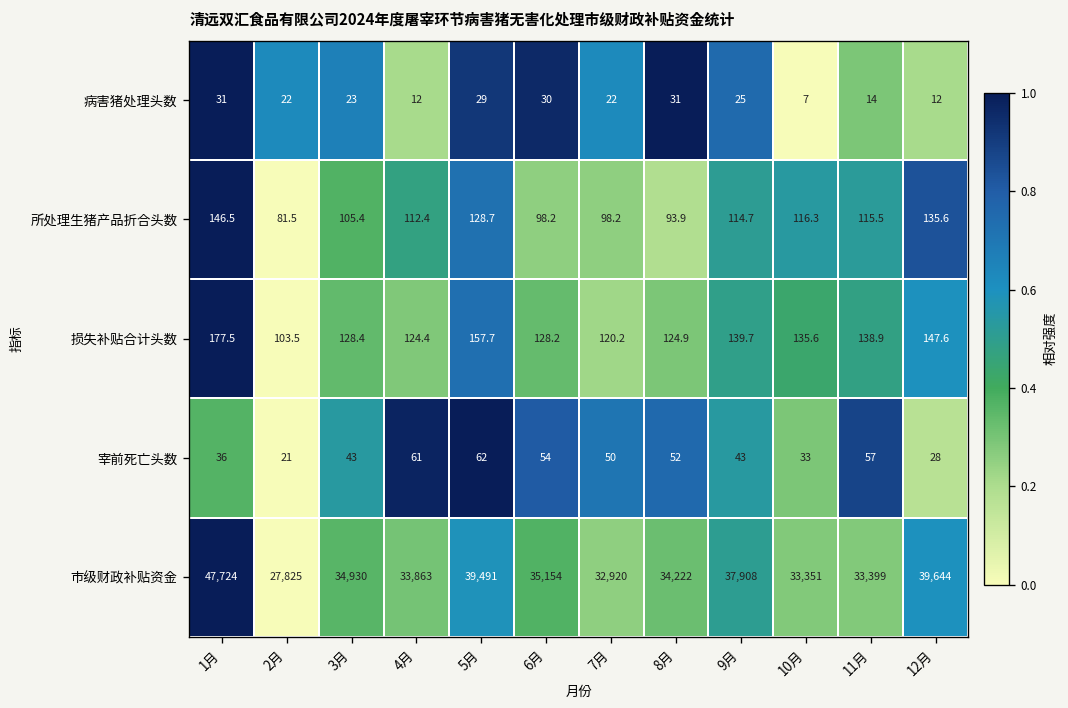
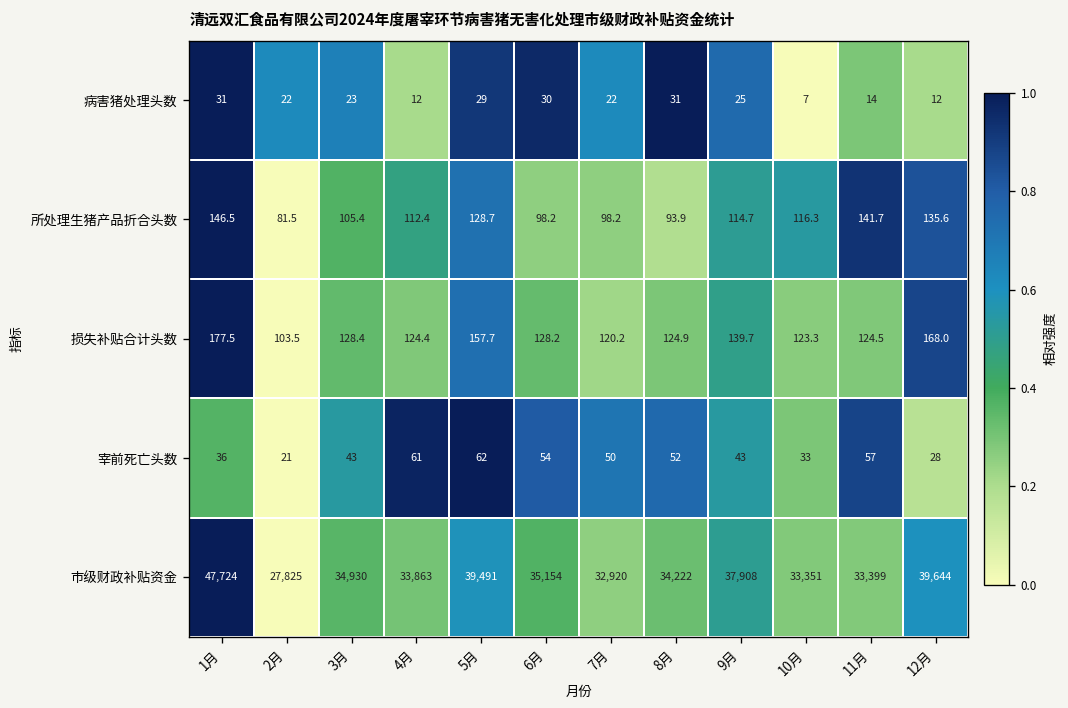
  {
    "病害猪处理头数": {
      "1月": "31",
      "2月": "22",
      "3月": "23",
      "4月": "12",
      "5月": "29",
      "6月": "30",
      "7月": "22",
      "8月": "31",
      "9月": "25",
      "10月": "7",
      "11月": "14",
      "12月": "12"
    },
    "所处理生猪产品折合头数": {
      "1月": "146.5",
      "2月": "81.5",
      "3月": "105.4",
      "4月": "112.4",
      "5月": "128.7",
      "6月": "98.2",
      "7月": "98.2",
      "8月": "93.9",
      "9月": "114.7",
      "10月": "116.3",
-     "11月": "115.5",
+     "11月": "141.7",
      "12月": "135.6"
    },
    "损失补贴合计头数": {
      "1月": "177.5",
      "2月": "103.5",
      "3月": "128.4",
      "4月": "124.4",
      "5月": "157.7",
      "6月": "128.2",
      "7月": "120.2",
      "8月": "124.9",
      "9月": "139.7",
-     "10月": "135.6",
-     "11月": "138.9",
-     "12月": "147.6"
+     "10月": "123.3",
+     "11月": "124.5",
+     "12月": "168.0"
    },
    "宰前死亡头数": {
      "1月": "36",
      "2月": "21",
      "3月": "43",
      "4月": "61",
      "5月": "62",
      "6月": "54",
      "7月": "50",
      "8月": "52",
      "9月": "43",
      "10月": "33",
      "11月": "57",
      "12月": "28"
    },
    "市级财政补贴资金": {
      "1月": "47,724",
      "2月": "27,825",
      "3月": "34,930",
      "4月": "33,863",
      "5月": "39,491",
      "6月": "35,154",
      "7月": "32,920",
      "8月": "34,222",
      "9月": "37,908",
      "10月": "33,351",
      "11月": "33,399",
      "12月": "39,644"
    }
  }
